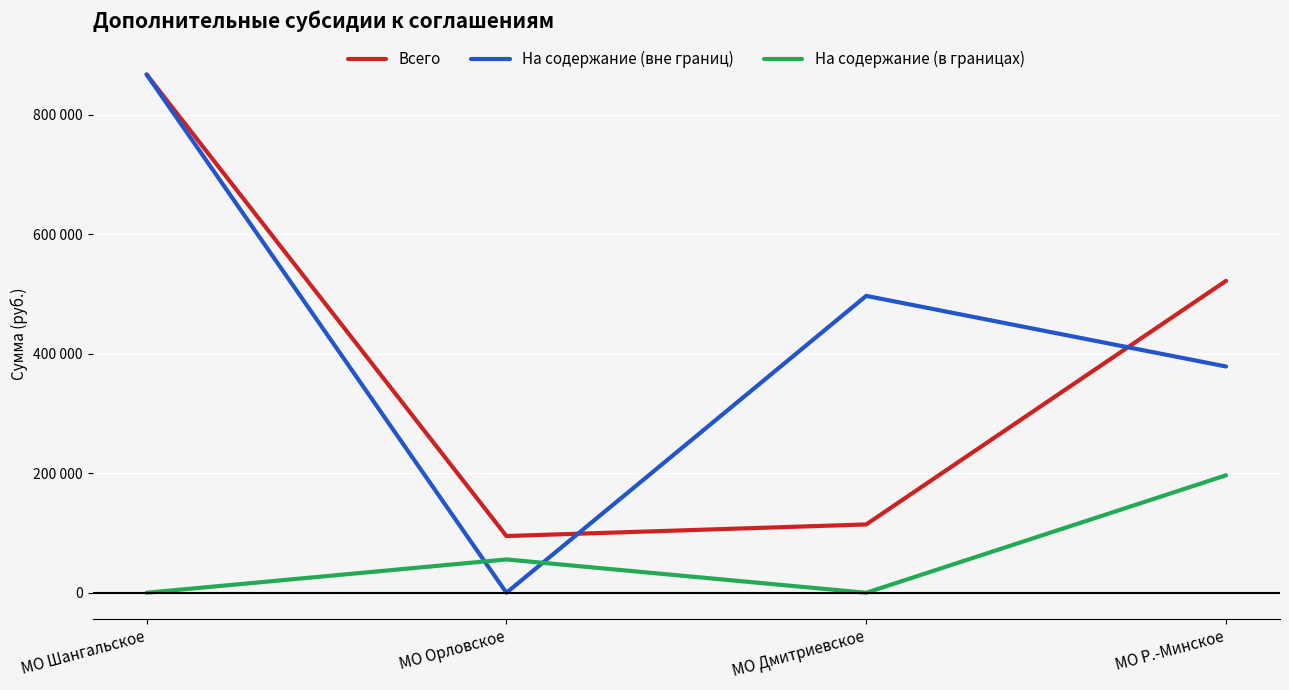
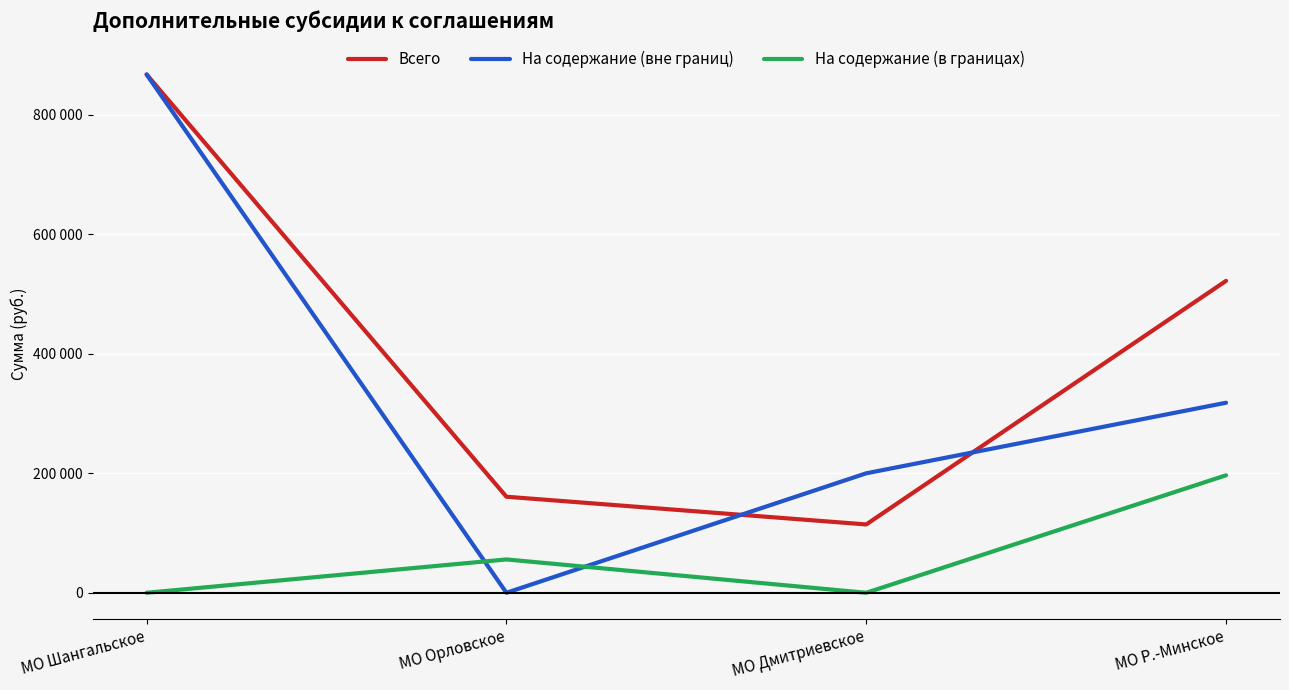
  {
    "Всего": {
-     "МО Орловское": 100000,
+     "МО Орловское": 160000,
      "МО Дмитриевское": 110000,
      "МО Р.-Минское": 520000
    },
    "На содержание (вне границ)": {
      "МО Орловское": 0,
-     "МО Дмитриевское": 500000,
-     "МО Р.-Минское": 380000
+     "МО Дмитриевское": 200000,
+     "МО Р.-Минское": 320000
    },
    "На содержание (в границах)": {
      "МО Шангальское": 0,
      "МО Орловское": 60000,
      "МО Дмитриевское": 0,
      "МО Р.-Минское": 200000
    }
  }
